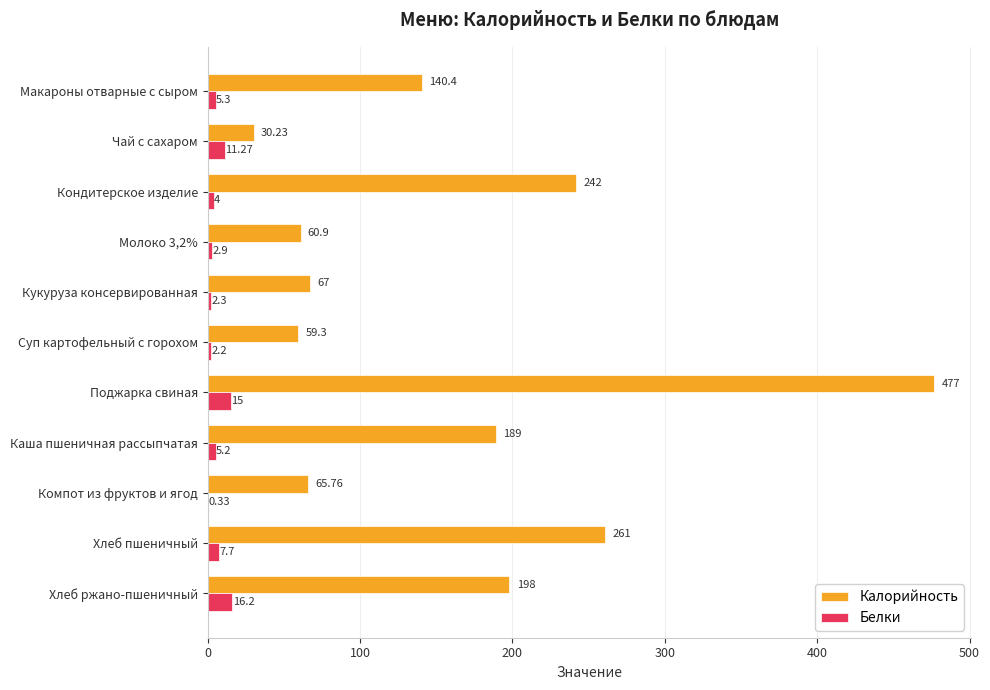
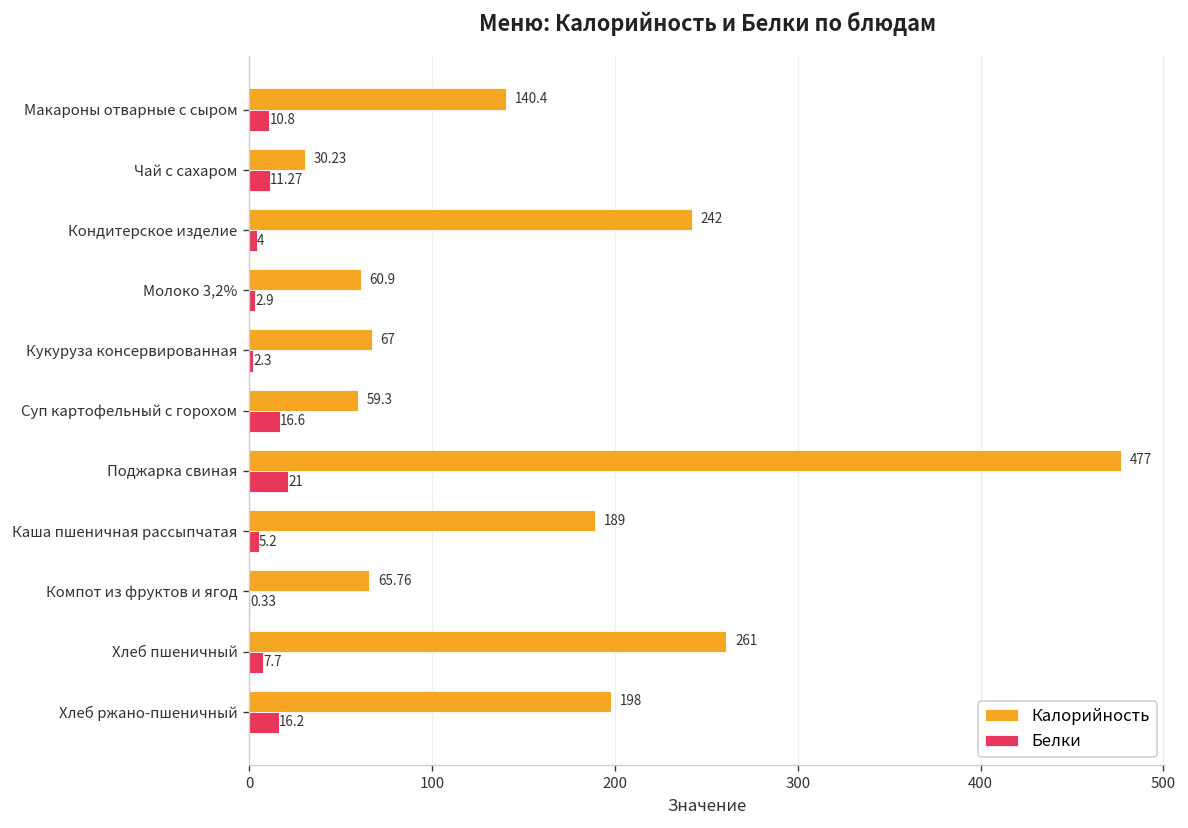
  {
    "Калорийность": {
      "Макароны отварные с сыром": 140.4,
      "Чай с сахаром": 30.23,
      "Кондитерское изделие": 242,
      "Молоко 3,2%": 60.9,
      "Кукуруза консервированная": 67,
      "Суп картофельный с горохом": 59.3,
      "Поджарка свиная": 477,
      "Каша пшеничная рассыпчатая": 189,
      "Компот из фруктов и ягод": 65.76,
      "Хлеб пшеничный": 261,
      "Хлеб ржано-пшеничный": 198
    },
    "Белки": {
-     "Макароны отварные с сыром": 5.3,
+     "Макароны отварные с сыром": 10.8,
      "Чай с сахаром": 11.27,
      "Кондитерское изделие": 4,
      "Молоко 3,2%": 2.9,
      "Кукуруза консервированная": 2.3,
-     "Суп картофельный с горохом": 2.2,
-     "Поджарка свиная": 15,
+     "Суп картофельный с горохом": 16.6,
+     "Поджарка свиная": 21,
      "Каша пшеничная рассыпчатая": 5.2,
      "Компот из фруктов и ягод": 0.33,
      "Хлеб пшеничный": 7.7,
      "Хлеб ржано-пшеничный": 16.2
    }
  }
